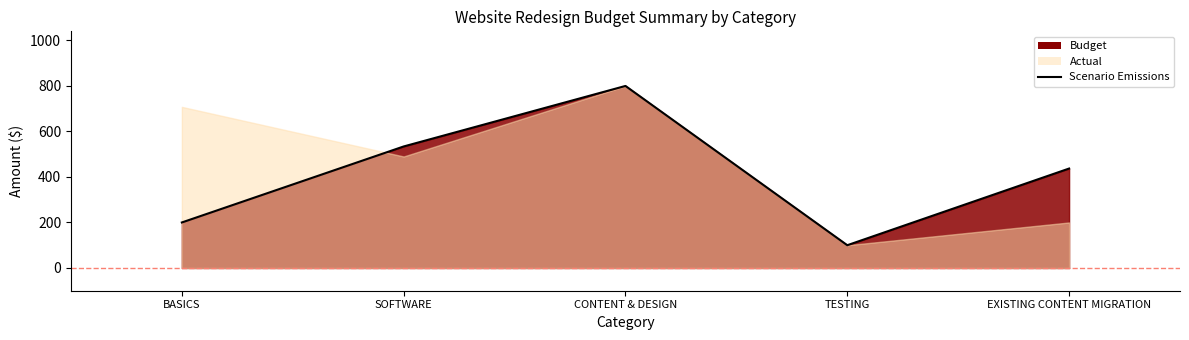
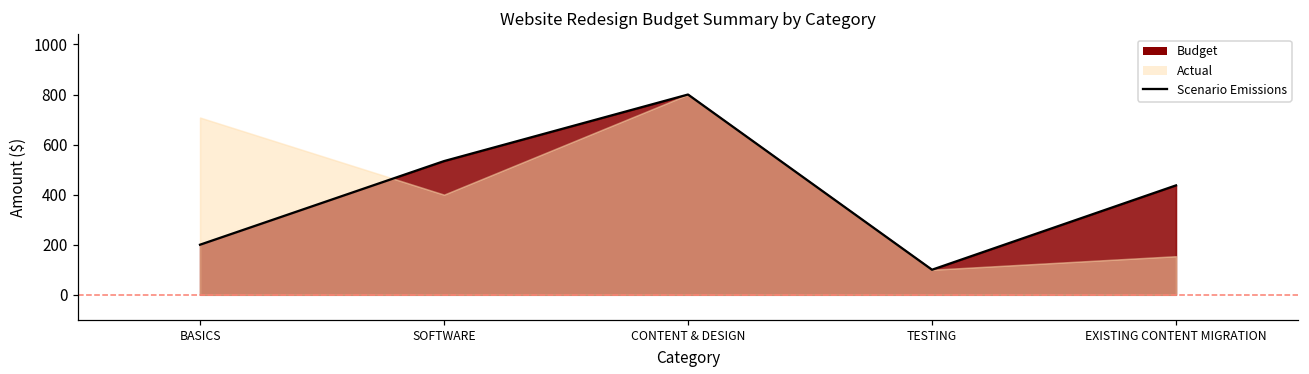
  {
    "Budget": {
      "BASICS": 200,
      "SOFTWARE": 530,
      "EXISTING CONTENT MIGRATION": 440
    },
    "Actual": {
      "BASICS": 710,
-     "SOFTWARE": 490,
-     "EXISTING CONTENT MIGRATION": 200
+     "SOFTWARE": 400,
+     "EXISTING CONTENT MIGRATION": 150
    }
  }
